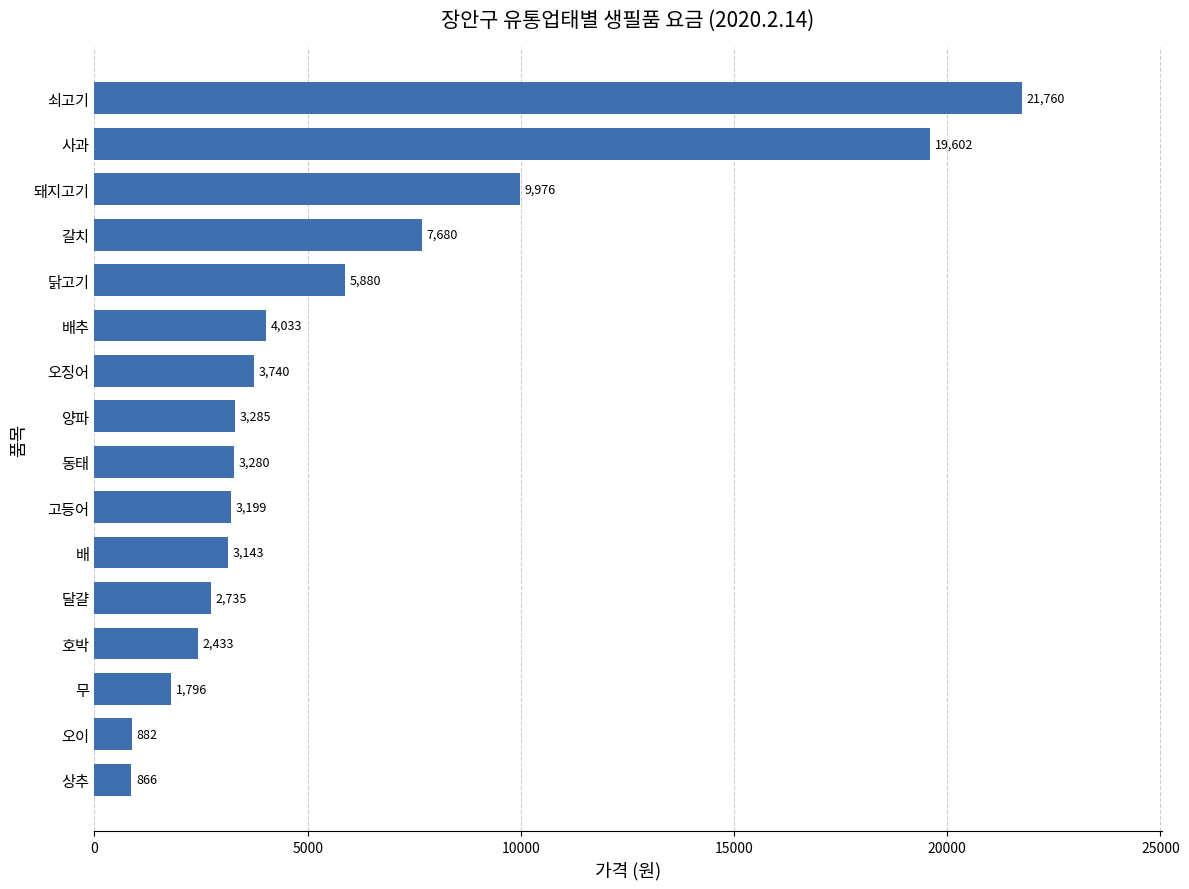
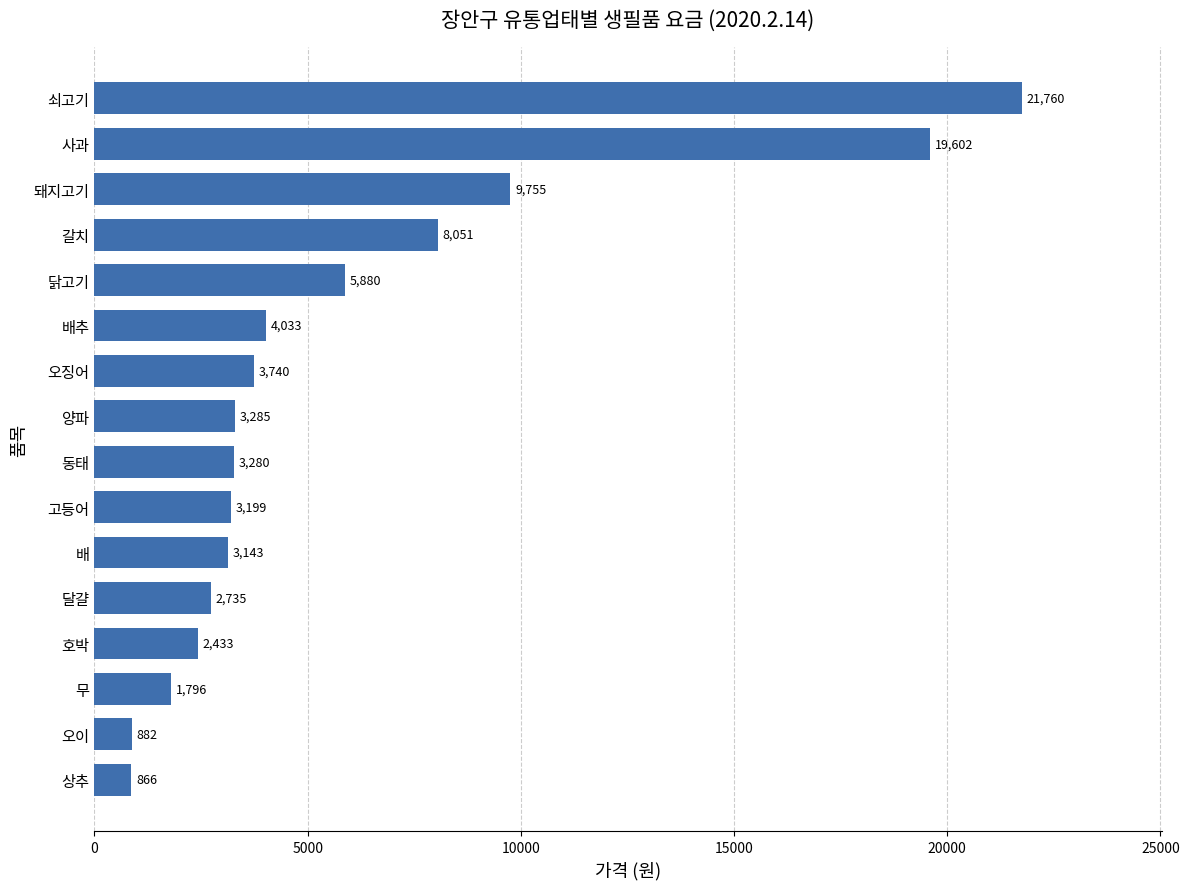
  {
    "쇠고기": "21,760",
    "사과": "19,602",
-   "돼지고기": "9,976",
-   "갈치": "7,680",
+   "돼지고기": "9,755",
+   "갈치": "8,051",
    "닭고기": "5,880",
    "배추": "4,033",
    "오징어": "3,740",
    "양파": "3,285",
    "동태": "3,280",
    "고등어": "3,199",
    "배": "3,143",
    "달걀": "2,735",
    "호박": "2,433",
    "무": "1,796",
    "오이": "882",
    "상추": "866"
  }
